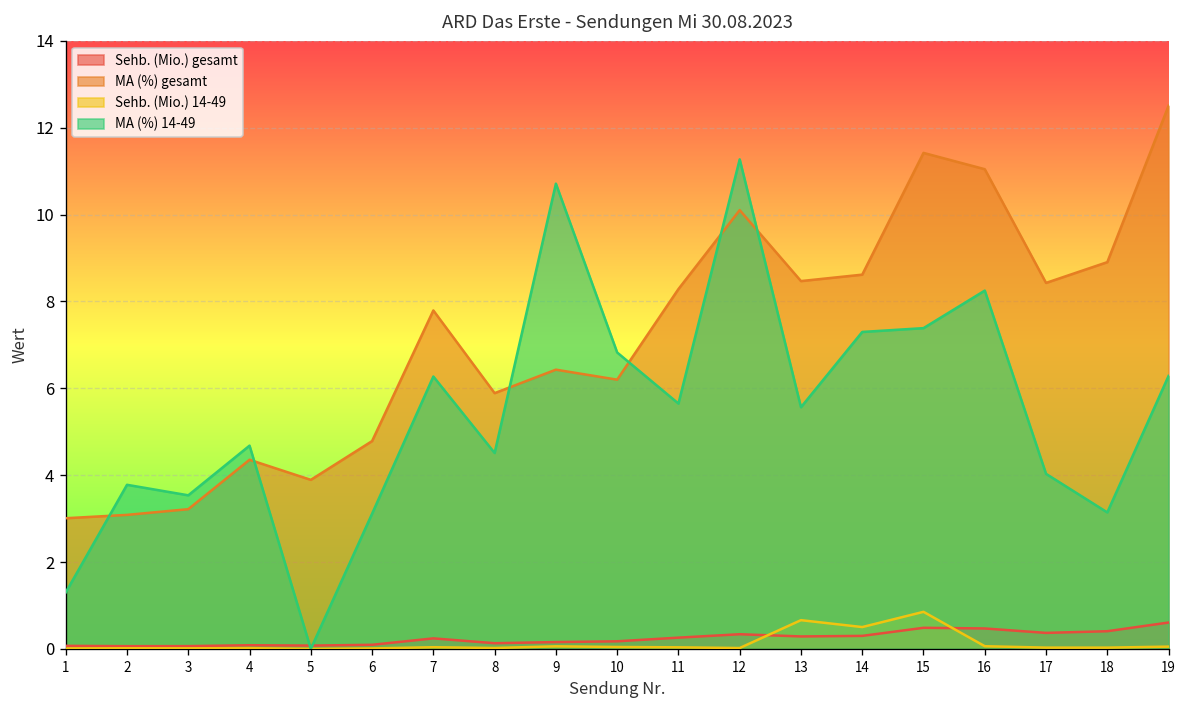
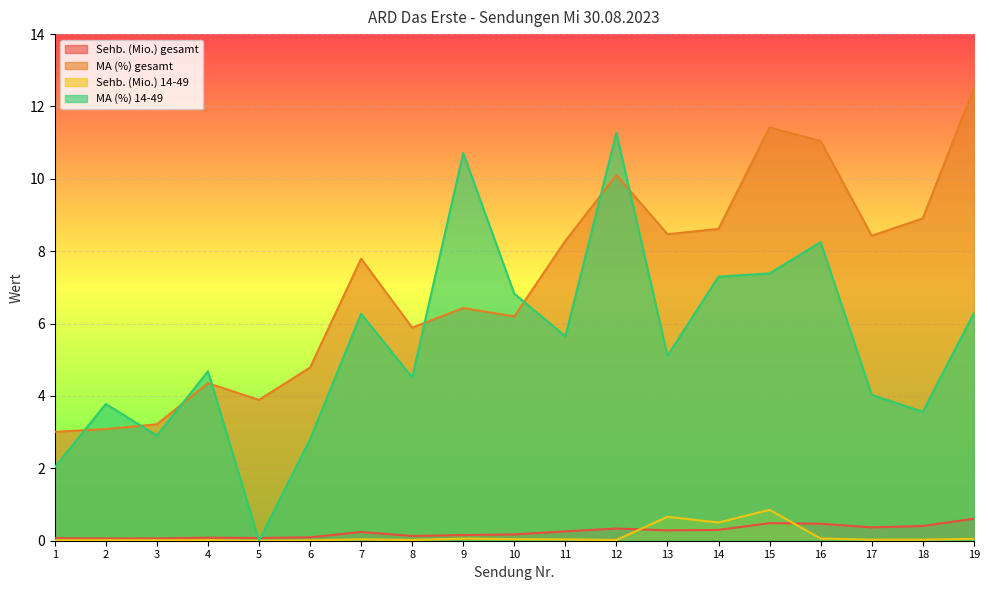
  {
    "Sehb. (Mio.) 14-49": {
      "6": 0.0,
      "7": 0.0,
      "8": 0.0,
      "9": 0.1,
      "10": 0.0,
      "11": 0.0,
      "12": 0.0,
      "13": 0.7,
      "14": 0.5,
      "15": 0.9,
      "16": 0.1,
      "17": 0.0,
      "18": 0.0,
      "19": 0.1
    },
    "MA (%) 14-49": {
-     "1": 1.3,
+     "1": 2.0,
      "2": 3.8,
-     "3": 3.5,
+     "3": 2.9,
      "4": 4.7,
-     "6": 3.1,
+     "6": 2.8,
      "7": 6.3,
      "8": 4.5,
      "9": 10.7,
      "10": 6.8,
      "11": 5.6,
      "12": 11.3,
-     "13": 5.6,
+     "13": 5.1,
      "14": 7.3,
      "15": 7.4,
      "16": 8.3,
      "17": 4.0,
-     "18": 3.1,
+     "18": 3.6,
      "19": 6.3
    }
  }
